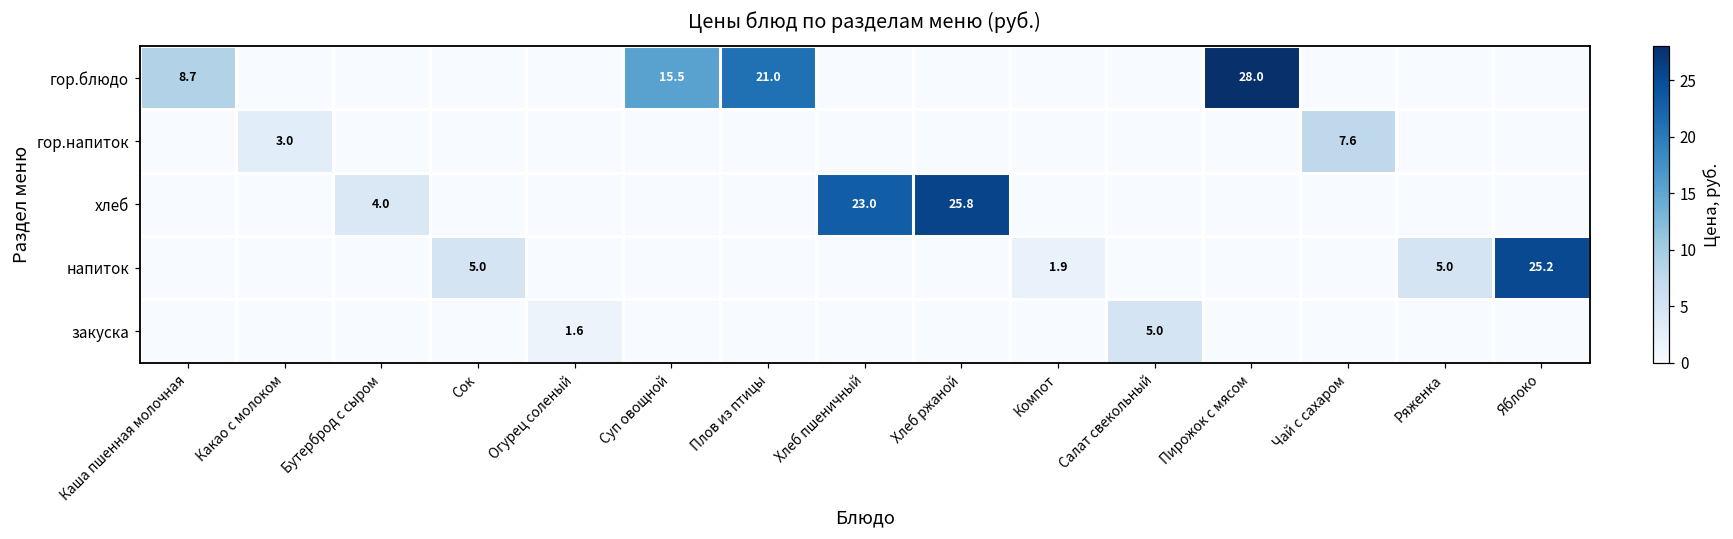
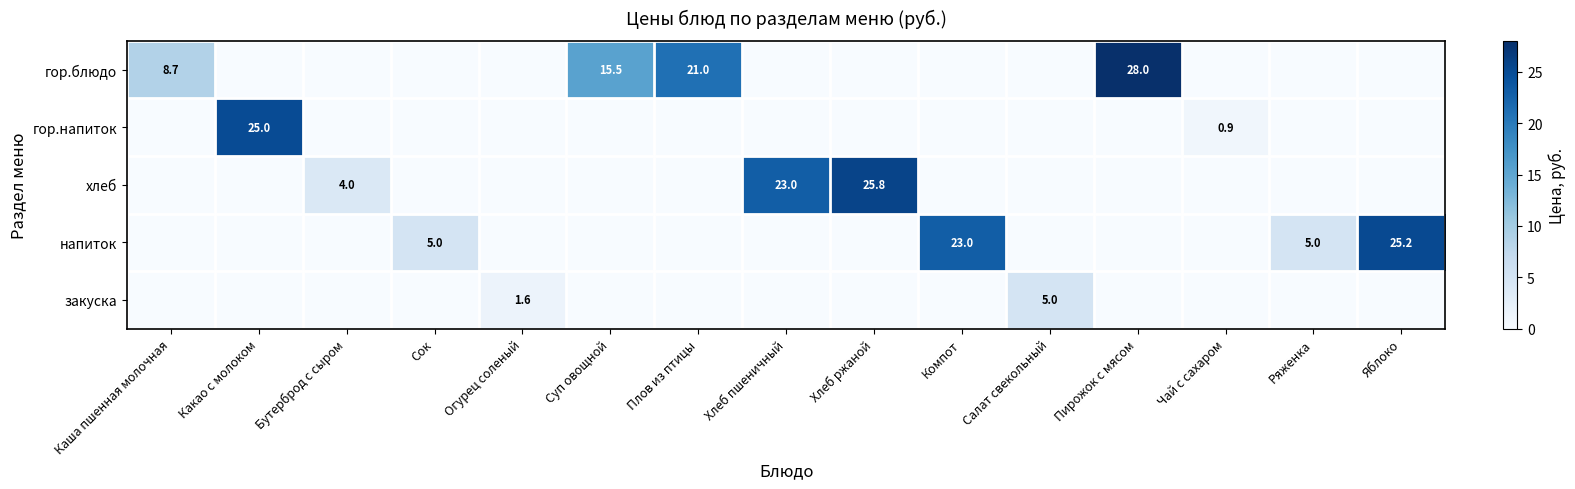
  {
    "гор.блюдо": {
      "Каша пшенная молочная": 8.7,
      "Суп овощной": 15.5,
      "Плов из птицы": 21.0,
      "Пирожок с мясом": 28.0
    },
    "гор.напиток": {
-     "Какао с молоком": 3.0,
-     "Чай с сахаром": 7.6
+     "Какао с молоком": 25.0,
+     "Чай с сахаром": 0.9
    },
    "хлеб": {
      "Бутерброд с сыром": 4.0,
      "Хлеб пшеничный": 23.0,
      "Хлеб ржаной": 25.8
    },
    "напиток": {
      "Сок": 5.0,
-     "Компот": 1.9,
+     "Компот": 23.0,
      "Ряженка": 5.0,
      "Яблоко": 25.2
    },
    "закуска": {
      "Огурец соленый": 1.6,
      "Салат свекольный": 5.0
    }
  }
